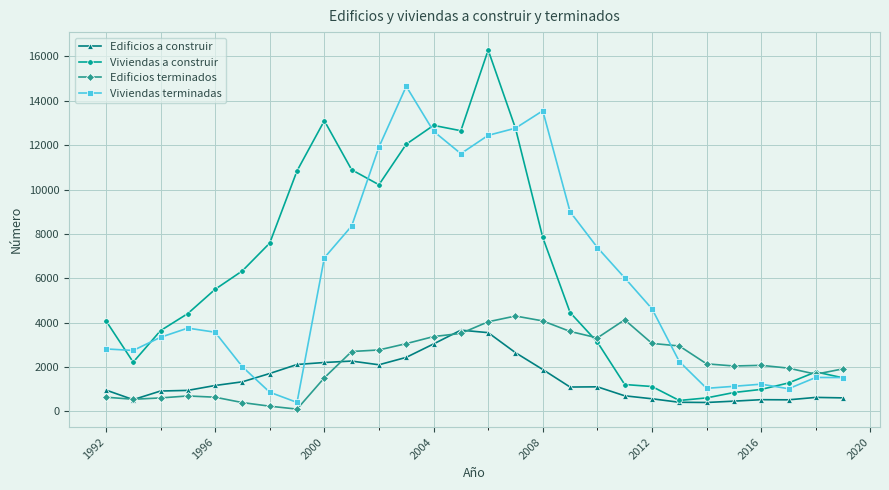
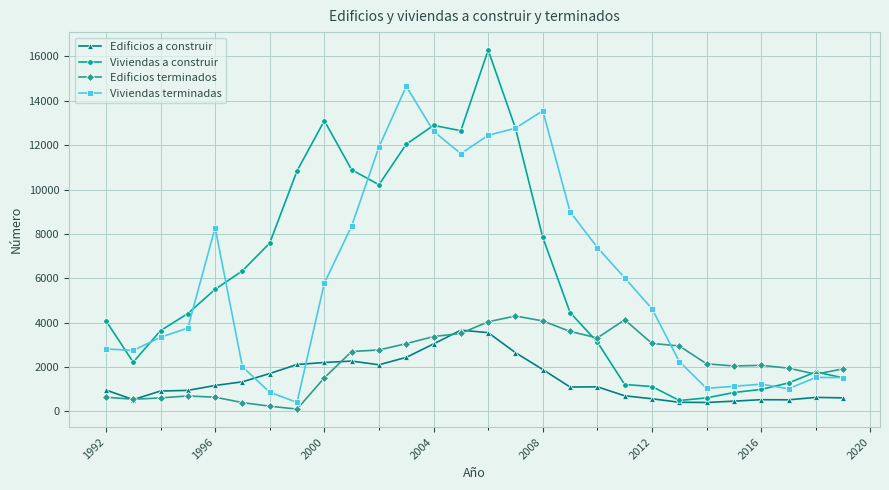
  {
    "Viviendas terminadas": {
      "1992": 2800,
-     "1996": 3600,
-     "2000": 6900,
+     "1996": 8300,
+     "2000": 5800,
      "2004": 12600,
      "2008": 13600,
      "2012": 4600,
      "2016": 1200
    }
  }
